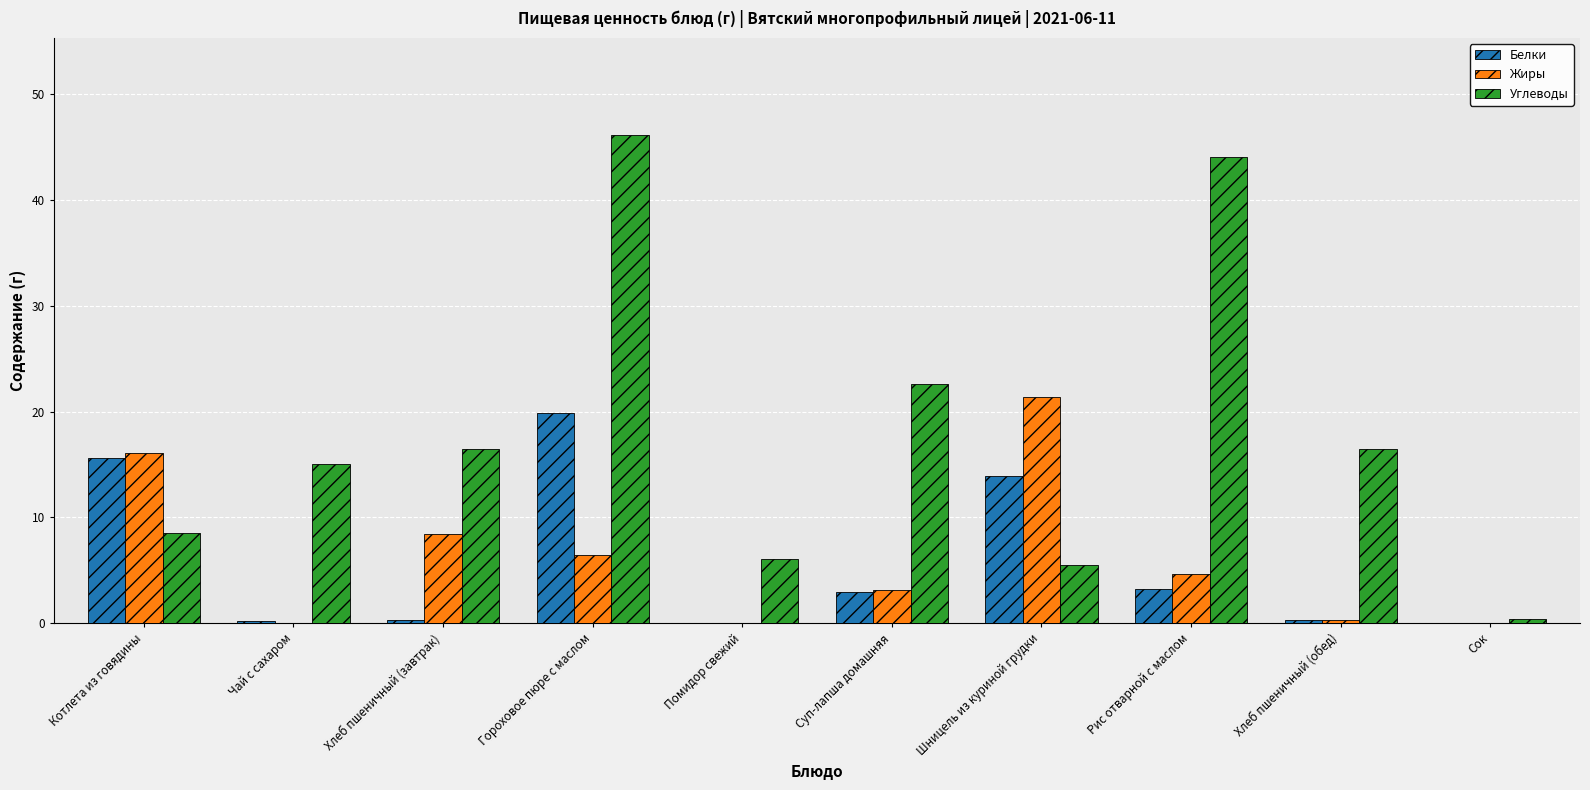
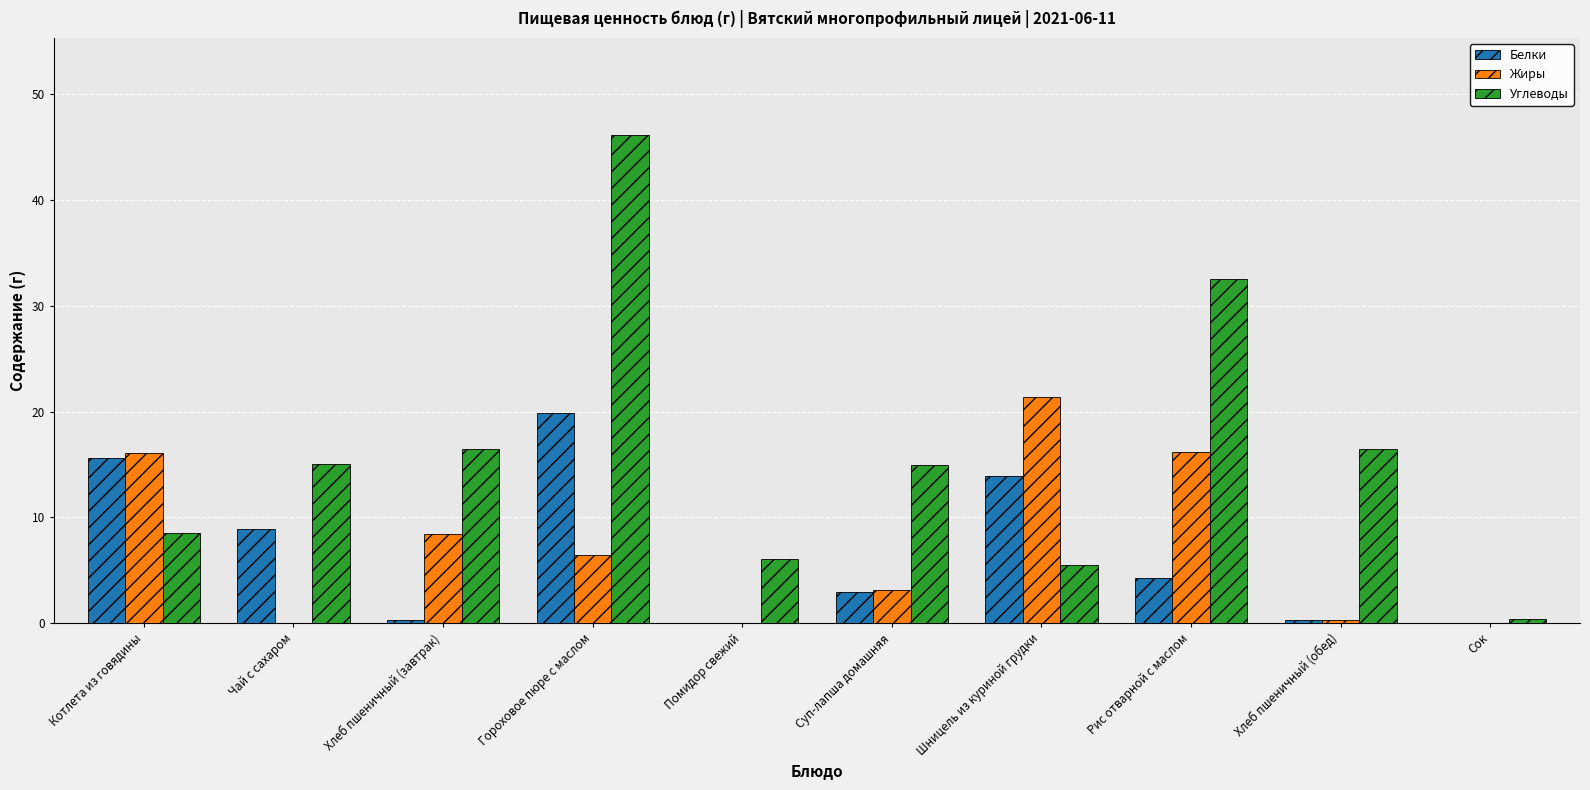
  {
    "Белки": {
      "Котлета из говядины": 15.6,
-     "Чай с сахаром": 0.2,
+     "Чай с сахаром": 8.9,
      "Хлеб пшеничный (завтрак)": 0.3,
      "Гороховое пюре с маслом": 19.9,
      "Помидор свежий": 0.0,
      "Суп-лапша домашняя": 3.0,
      "Шницель из куриной грудки": 13.9,
-     "Рис отварной с маслом": 3.2,
+     "Рис отварной с маслом": 4.3,
      "Хлеб пшеничный (обед)": 0.3,
      "Сок": 0.0
    },
    "Жиры": {
      "Котлета из говядины": 16.1,
      "Чай с сахаром": 0.0,
      "Хлеб пшеничный (завтрак)": 8.4,
      "Гороховое пюре с маслом": 6.5,
      "Помидор свежий": 0.0,
      "Суп-лапша домашняя": 3.1,
      "Шницель из куриной грудки": 21.4,
-     "Рис отварной с маслом": 4.7,
+     "Рис отварной с маслом": 16.2,
      "Хлеб пшеничный (обед)": 0.3,
      "Сок": 0.0
    },
    "Углеводы": {
      "Котлета из говядины": 8.5,
      "Чай с сахаром": 15.0,
      "Хлеб пшеничный (завтрак)": 16.5,
      "Гороховое пюре с маслом": 46.1,
      "Помидор свежий": 6.1,
-     "Суп-лапша домашняя": 22.6,
+     "Суп-лапша домашняя": 15.0,
      "Шницель из куриной грудки": 5.5,
-     "Рис отварной с маслом": 44.1,
+     "Рис отварной с маслом": 32.5,
      "Хлеб пшеничный (обед)": 16.5,
      "Сок": 0.4
    }
  }
